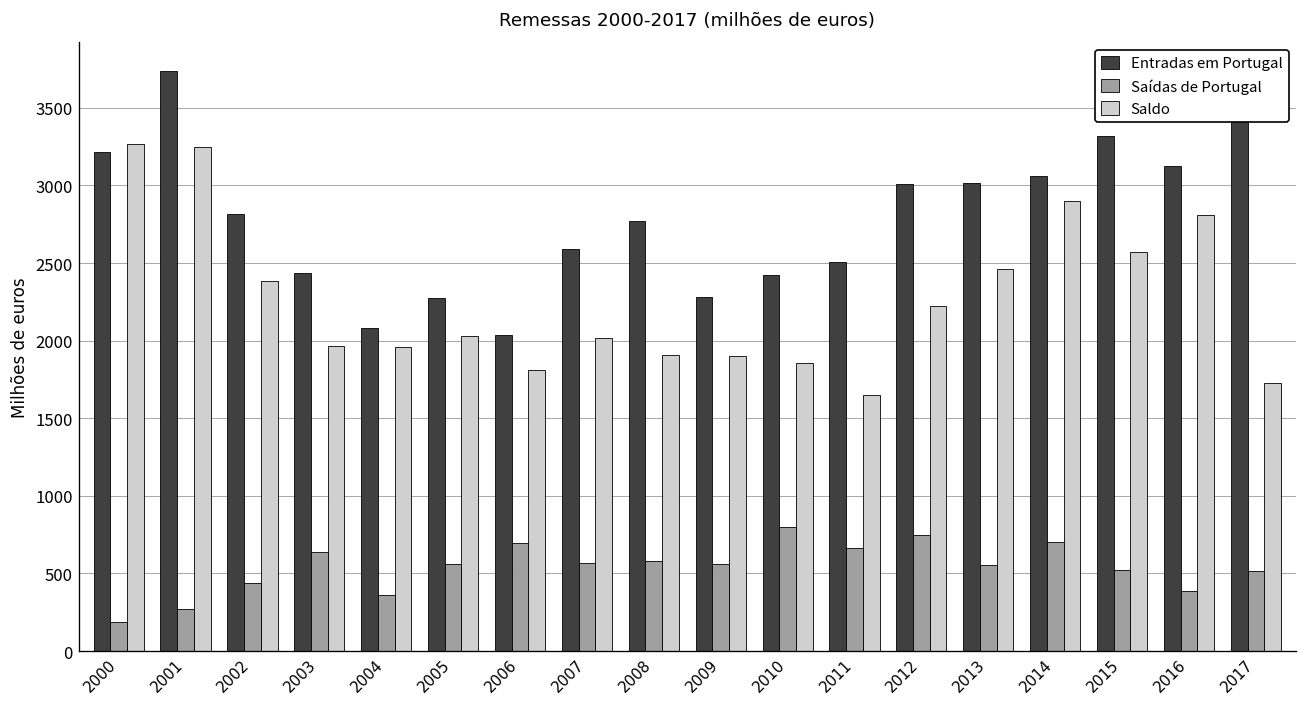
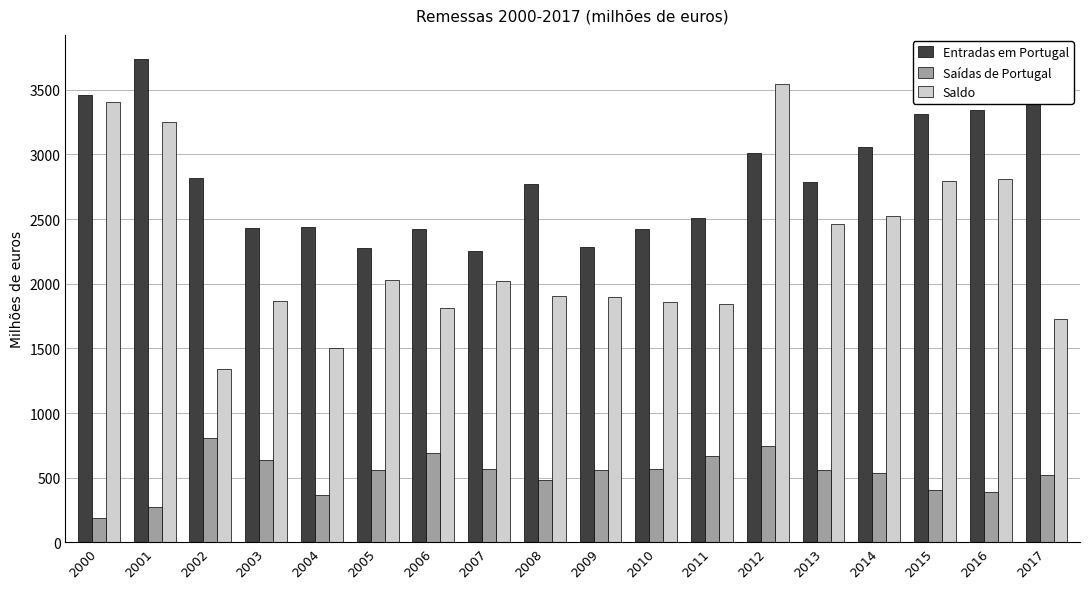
  {
    "Entradas em Portugal": {
-     "2000": 3220,
+     "2000": 3460,
      "2001": 3740,
      "2002": 2820,
      "2003": 2430,
-     "2004": 2080,
+     "2004": 2440,
      "2005": 2280,
-     "2006": 2040,
-     "2007": 2590,
+     "2006": 2420,
+     "2007": 2260,
      "2008": 2770,
      "2009": 2280,
      "2010": 2430,
      "2011": 2510,
      "2012": 3010,
-     "2013": 3020,
+     "2013": 2780,
      "2014": 3060,
      "2015": 3320,
-     "2016": 3120
+     "2016": 3340
    },
    "Saídas de Portugal": {
      "2000": 190,
      "2001": 270,
-     "2002": 440,
+     "2002": 810,
      "2003": 640,
      "2004": 360,
      "2005": 560,
      "2006": 690,
      "2007": 570,
-     "2008": 580,
+     "2008": 480,
      "2009": 560,
-     "2010": 800,
+     "2010": 570,
      "2011": 660,
      "2012": 750,
      "2013": 560,
-     "2014": 700,
-     "2015": 520,
+     "2014": 530,
+     "2015": 410,
      "2016": 390,
      "2017": 520
    },
    "Saldo": {
-     "2000": 3270,
+     "2000": 3400,
      "2001": 3250,
-     "2002": 2380,
-     "2003": 1970,
-     "2004": 1960,
+     "2002": 1340,
+     "2003": 1860,
+     "2004": 1500,
      "2005": 2030,
      "2006": 1810,
      "2007": 2020,
      "2008": 1900,
      "2009": 1900,
      "2010": 1860,
-     "2011": 1650,
-     "2012": 2220,
+     "2011": 1840,
+     "2012": 3540,
      "2013": 2460,
-     "2014": 2900,
-     "2015": 2570,
+     "2014": 2530,
+     "2015": 2790,
      "2016": 2810,
      "2017": 1730
    }
  }
